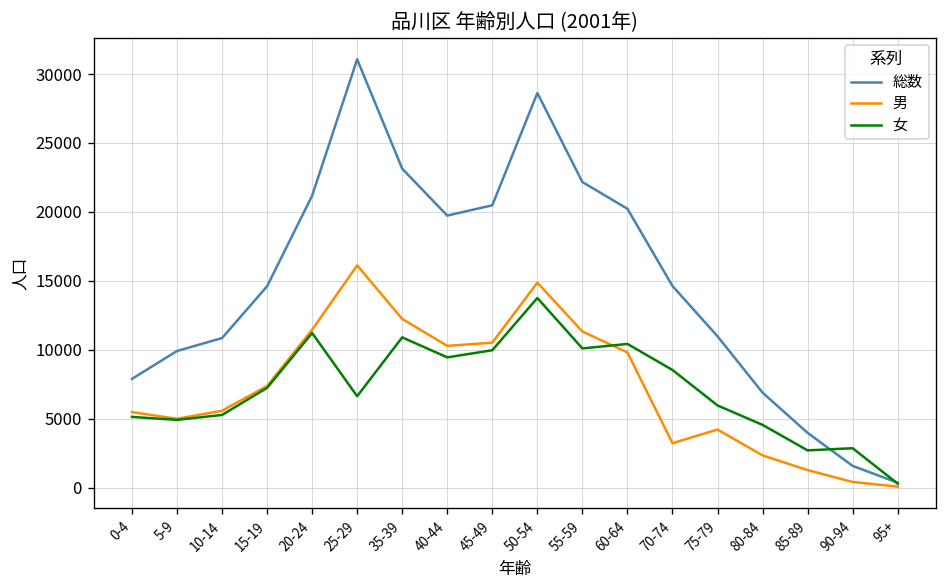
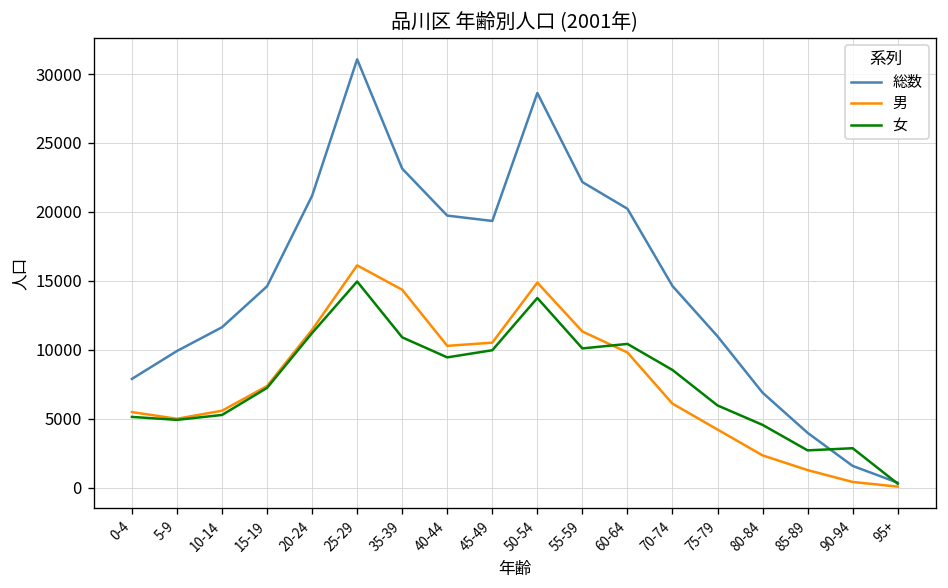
  {
    "総数": {
      "0-4": 7900,
      "5-9": 9900,
-     "10-14": 10800,
+     "10-14": 11600,
      "15-19": 14600,
      "20-24": 21200,
      "25-29": 31100,
      "35-39": 23100,
      "40-44": 19700,
-     "45-49": 20500,
+     "45-49": 19300,
      "50-54": 28600,
      "55-59": 22200,
      "60-64": 20200,
      "70-74": 14600,
      "75-79": 11000,
      "80-84": 6900,
      "85-89": 4000,
      "90-94": 1600
    },
    "男": {
      "0-4": 5500,
      "10-14": 5600,
      "20-24": 11400,
      "25-29": 16100,
-     "35-39": 12200,
+     "35-39": 14400,
      "40-44": 10300,
      "45-49": 10500,
      "50-54": 14900,
      "55-59": 11300,
      "60-64": 9800,
-     "70-74": 3200,
+     "70-74": 6100,
      "75-79": 4200,
      "80-84": 2300,
      "85-89": 1300,
      "90-94": 400
    },
    "女": {
      "0-4": 5100,
      "10-14": 5300,
      "20-24": 11200,
-     "25-29": 6600,
+     "25-29": 14900,
      "35-39": 10900,
      "40-44": 9400,
      "45-49": 10000,
      "50-54": 13800,
      "55-59": 10100,
      "60-64": 10400,
      "70-74": 8500,
      "75-79": 6000,
      "80-84": 4600,
      "85-89": 2700,
      "90-94": 2900
    }
  }
